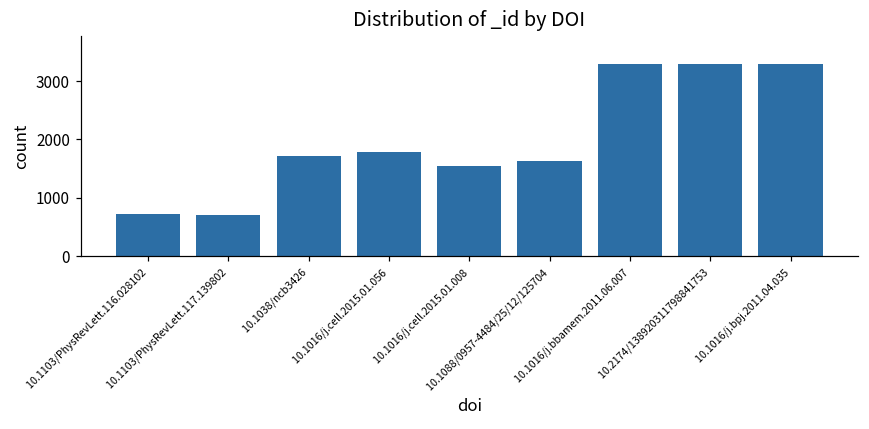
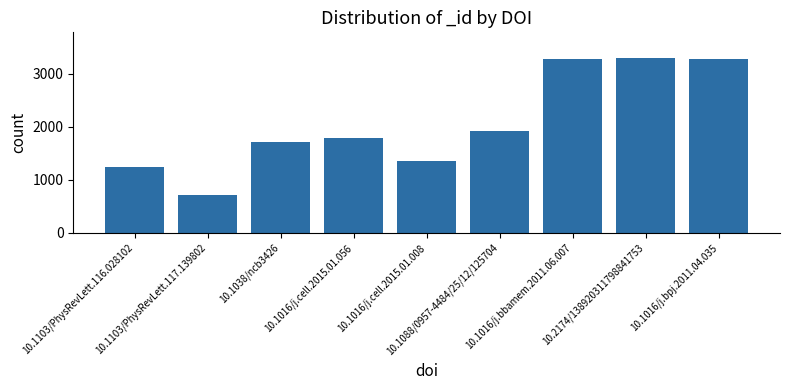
  {
-   "10.1103/PhysRevLett.116.028102": 700,
+   "10.1103/PhysRevLett.116.028102": 1200,
    "10.1103/PhysRevLett.117.139802": 700,
    "10.1038/ncb3426": 1700,
    "10.1016/j.cell.2015.01.056": 1800,
-   "10.1016/j.cell.2015.01.008": 1500,
-   "10.1088/0957-4484/25/12/125704": 1600,
+   "10.1016/j.cell.2015.01.008": 1400,
+   "10.1088/0957-4484/25/12/125704": 1900,
    "10.1016/j.bbamem.2011.06.007": 3300,
    "10.2174/138920311798841753": 3300,
    "10.1016/j.bpj.2011.04.035": 3300
  }
